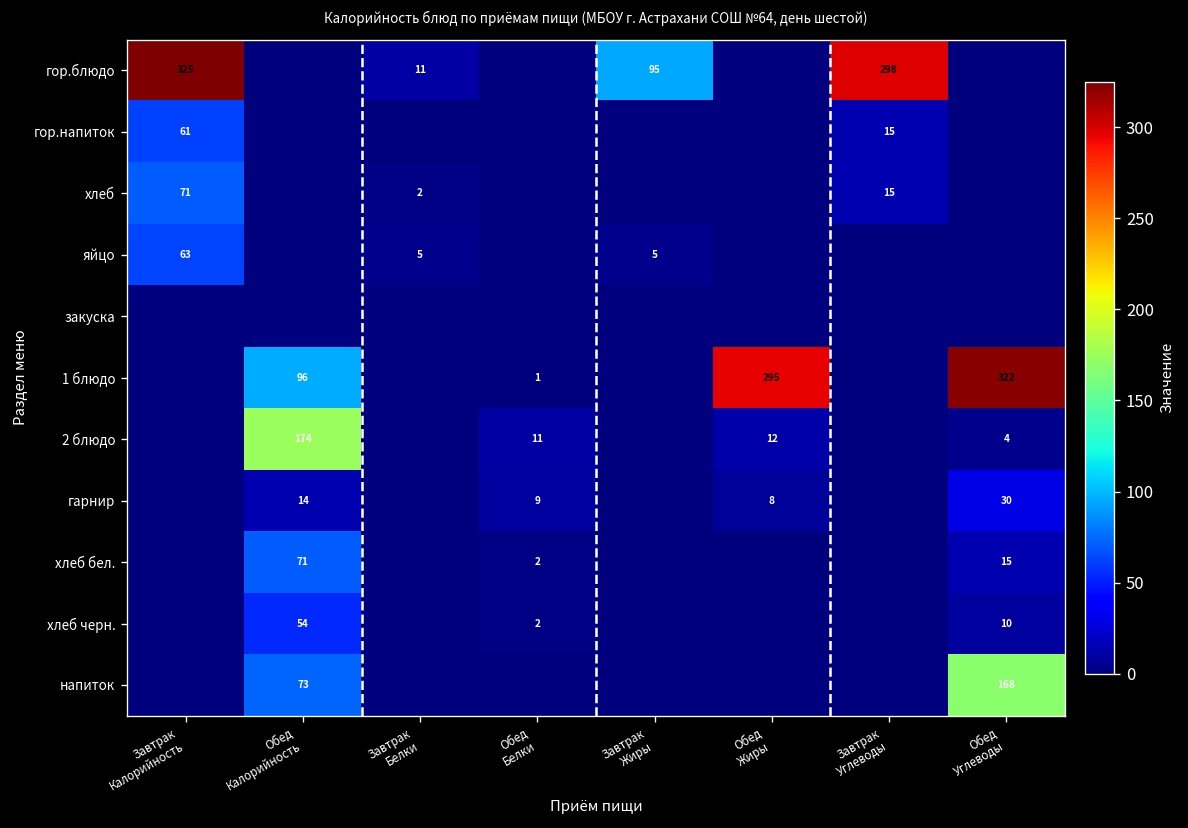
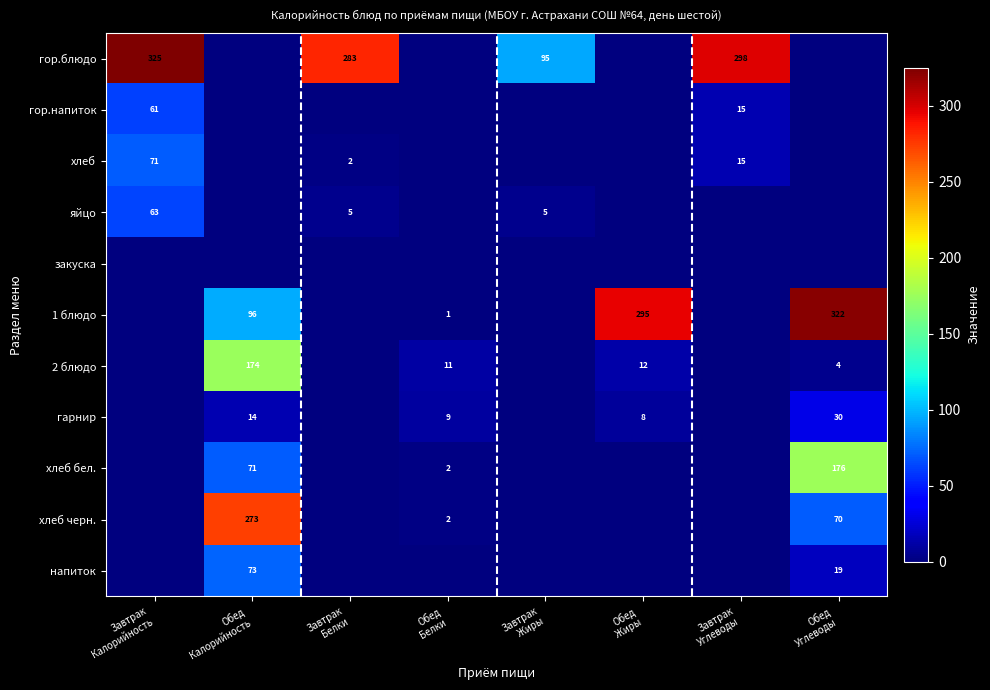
  {
    "гор.блюдо": {
      "Завтрак Калорийность": 325,
-     "Завтрак Белки": 11,
+     "Завтрак Белки": 283,
      "Завтрак Жиры": 95,
      "Завтрак Углеводы": 298
    },
    "гор.напиток": {
      "Завтрак Калорийность": 61,
      "Завтрак Углеводы": 15
    },
    "хлеб": {
      "Завтрак Калорийность": 71,
      "Завтрак Белки": 2,
      "Завтрак Углеводы": 15
    },
    "яйцо": {
      "Завтрак Калорийность": 63,
      "Завтрак Белки": 5,
      "Завтрак Жиры": 5
    },
    "1 блюдо": {
      "Обед Калорийность": 96,
      "Обед Белки": 1,
      "Обед Жиры": 295,
      "Обед Углеводы": 322
    },
    "2 блюдо": {
      "Обед Калорийность": 174,
      "Обед Белки": 11,
      "Обед Жиры": 12,
      "Обед Углеводы": 4
    },
    "гарнир": {
      "Обед Калорийность": 14,
      "Обед Белки": 9,
      "Обед Жиры": 8,
      "Обед Углеводы": 30
    },
    "хлеб бел.": {
      "Обед Калорийность": 71,
      "Обед Белки": 2,
-     "Обед Углеводы": 15
+     "Обед Углеводы": 176
    },
    "хлеб черн.": {
-     "Обед Калорийность": 54,
+     "Обед Калорийность": 273,
      "Обед Белки": 2,
-     "Обед Углеводы": 10
+     "Обед Углеводы": 70
    },
    "напиток": {
      "Обед Калорийность": 73,
-     "Обед Углеводы": 168
+     "Обед Углеводы": 19
    }
  }
